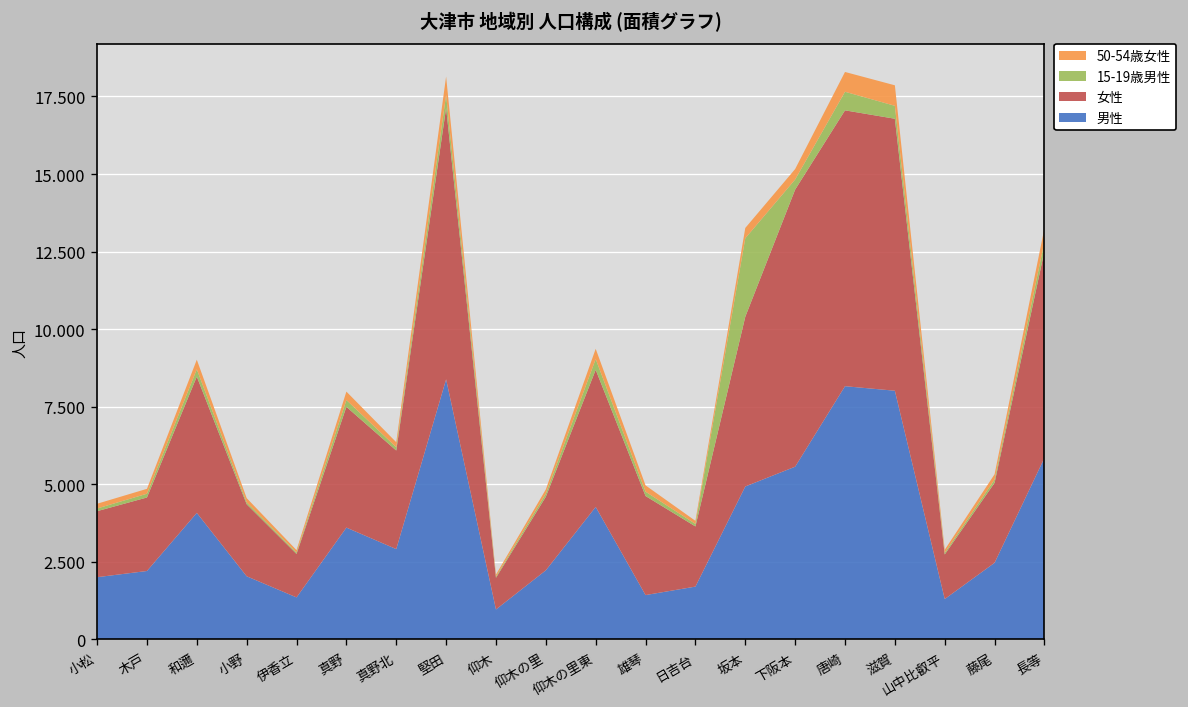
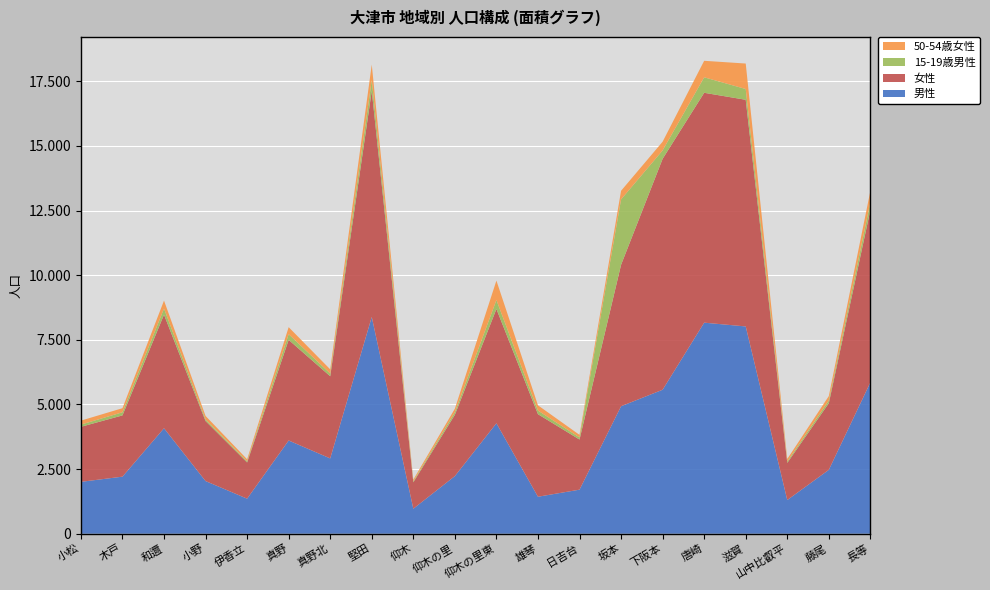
  {
    "男性": {
      "小松": 2.0,
      "木戸": 2.2,
      "和邇": 4.1,
      "小野": 2.0,
      "伊香立": 1.4,
      "真野": 3.6,
      "真野北": 2.9,
      "堅田": 8.4,
      "仰木": 1.0,
      "仰木の里": 2.2,
      "仰木の里東": 4.3,
      "雄琴": 1.4,
      "日吉台": 1.7,
      "坂本": 4.9,
      "下阪本": 5.6,
      "唐崎": 8.2,
      "滋賀": 8.0,
      "山中比叡平": 1.3,
      "藤尾": 2.5,
      "長等": 5.9
    },
    "女性": {
      "木戸": 2.4,
      "和邇": 4.4,
      "真野": 3.9,
      "真野北": 3.2,
      "堅田": 8.7,
      "仰木の里": 2.4,
      "仰木の里東": 4.4,
      "雄琴": 3.2,
      "坂本": 5.5,
      "下阪本": 8.9,
      "唐崎": 8.9,
      "滋賀": 8.8,
      "藤尾": 2.6,
      "長等": 6.7
    },
    "15-19歳男性": {
      "木戸": 0.1,
      "和邇": 0.2,
      "真野": 0.2,
      "真野北": 0.1,
      "堅田": 0.4,
      "仰木の里": 0.1,
      "仰木の里東": 0.3,
      "雄琴": 0.1,
      "坂本": 2.5,
      "下阪本": 0.3,
      "唐崎": 0.6,
      "滋賀": 0.4,
      "藤尾": 0.1,
      "長等": 0.3
    },
    "50-54歳女性": {
      "小松": 0.2,
      "木戸": 0.2,
      "和邇": 0.3,
      "小野": 0.1,
      "真野": 0.3,
      "真野北": 0.2,
      "堅田": 0.6,
      "仰木の里": 0.1,
-     "仰木の里東": 0.3,
+     "仰木の里東": 0.8,
      "雄琴": 0.2,
      "日吉台": 0.1,
      "坂本": 0.3,
      "下阪本": 0.3,
      "唐崎": 0.6,
-     "滋賀": 0.7,
+     "滋賀": 1.0,
      "山中比叡平": 0.1,
      "藤尾": 0.2,
      "長等": 0.4
    }
  }
